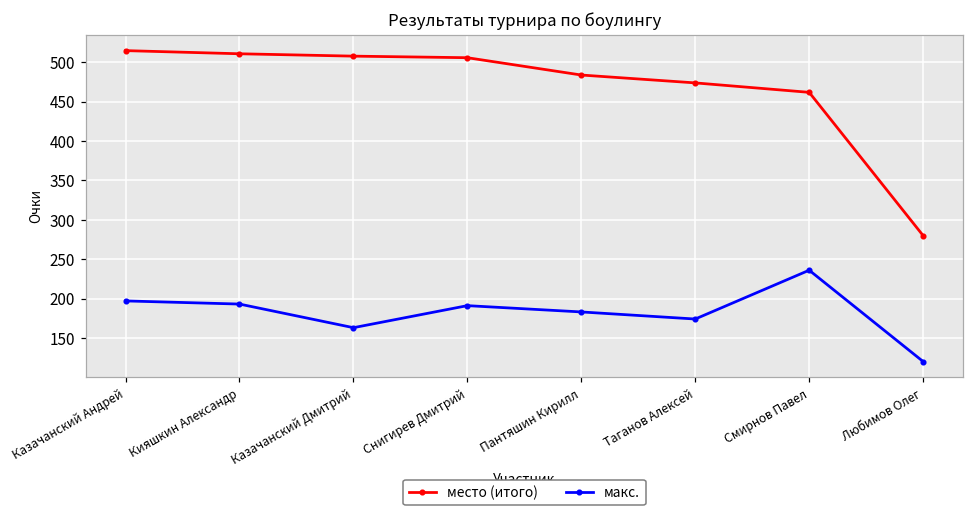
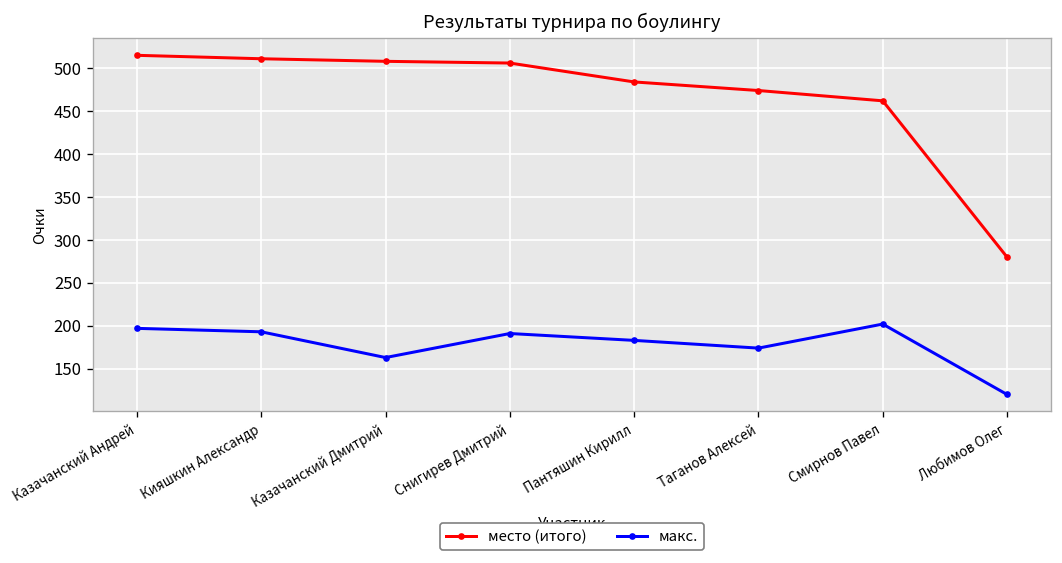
  {
    "место (итого)": {
      "Казачанский Андрей": 520,
      "Кияшкин Александр": 510,
      "Казачанский Дмитрий": 510,
      "Снигирев Дмитрий": 510,
      "Пантяшин Кирилл": 480,
      "Таганов Алексей": 470,
      "Смирнов Павел": 460,
      "Любимов Олег": 280
    },
    "макс.": {
      "Казачанский Андрей": 200,
      "Кияшкин Александр": 190,
      "Казачанский Дмитрий": 160,
      "Снигирев Дмитрий": 190,
      "Пантяшин Кирилл": 180,
      "Таганов Алексей": 170,
-     "Смирнов Павел": 240,
+     "Смирнов Павел": 200,
      "Любимов Олег": 120
    }
  }
